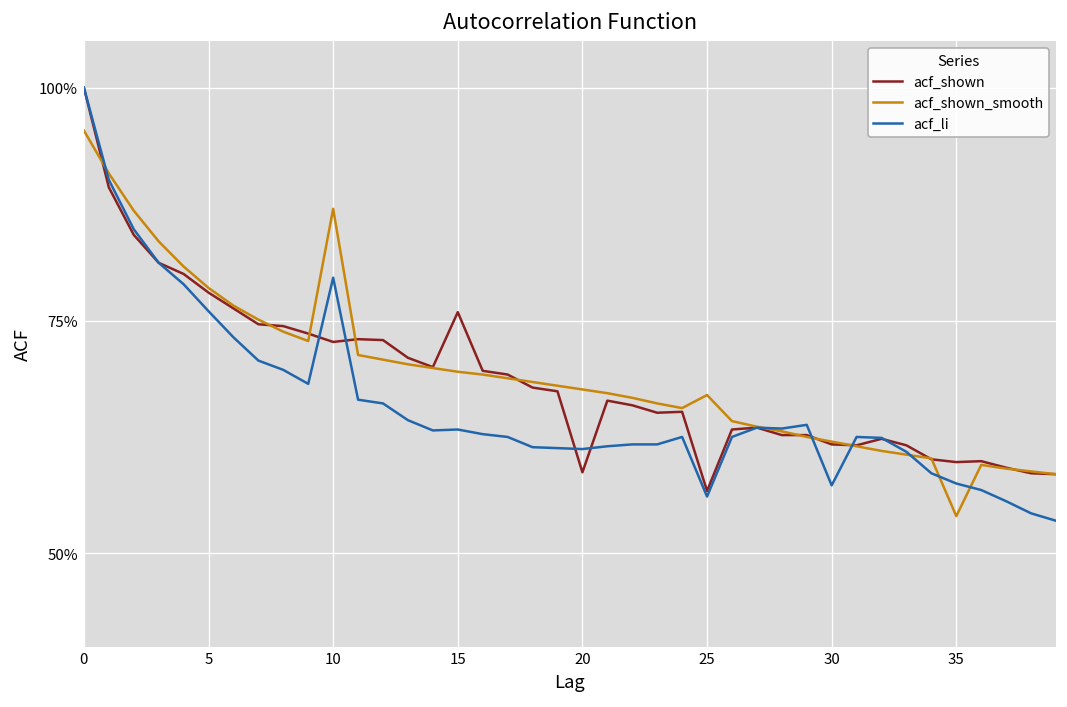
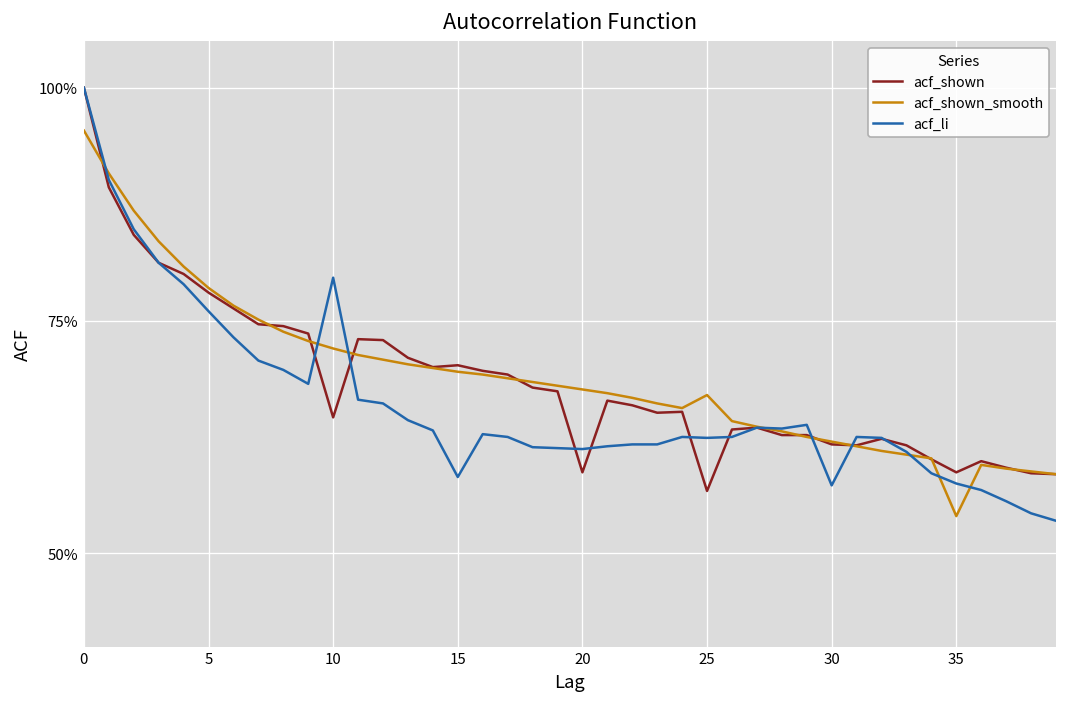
  {
    "acf_shown": {
      "5": "78%",
-     "10": "73%",
-     "15": "76%",
+     "10": "65%",
+     "15": "70%",
      "20": "59%",
      "25": "57%",
-     "35": "60%"
+     "35": "59%"
    },
    "acf_shown_smooth": {
      "0": "95%",
      "5": "79%",
-     "10": "87%",
+     "10": "72%",
      "15": "70%",
      "20": "68%",
      "25": "67%",
      "35": "54%"
    },
    "acf_li": {
      "5": "76%",
      "10": "80%",
-     "15": "63%",
+     "15": "58%",
      "20": "61%",
-     "25": "56%",
+     "25": "62%",
      "30": "57%",
      "35": "57%"
    }
  }
